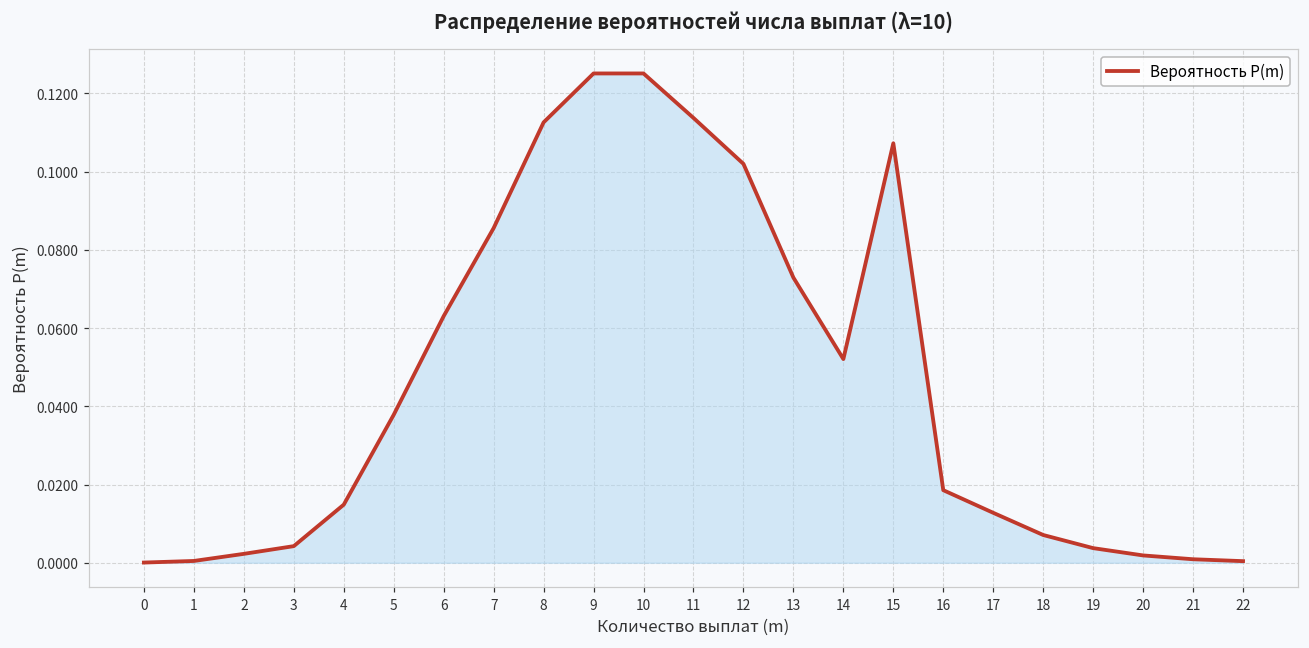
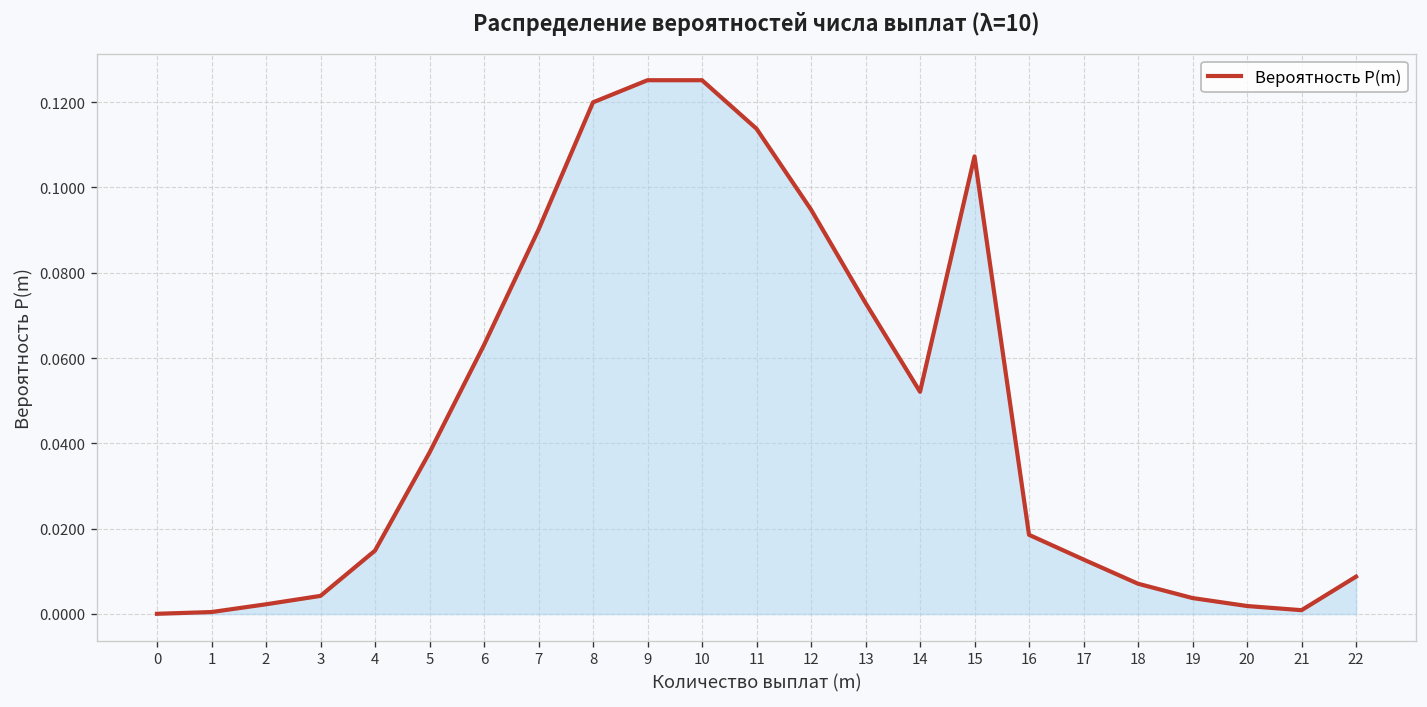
  {
    "0": 0.000,
    "1": 0.000,
    "2": 0.002,
    "3": 0.004,
    "4": 0.015,
    "5": 0.038,
    "6": 0.063,
-   "7": 0.086,
-   "8": 0.113,
+   "7": 0.090,
+   "8": 0.120,
    "9": 0.125,
    "10": 0.125,
    "11": 0.114,
-   "12": 0.102,
+   "12": 0.095,
    "13": 0.073,
    "14": 0.052,
    "15": 0.107,
    "16": 0.019,
    "17": 0.013,
    "18": 0.007,
    "19": 0.004,
    "20": 0.002,
    "21": 0.001,
-   "22": 0.000
+   "22": 0.009
  }
